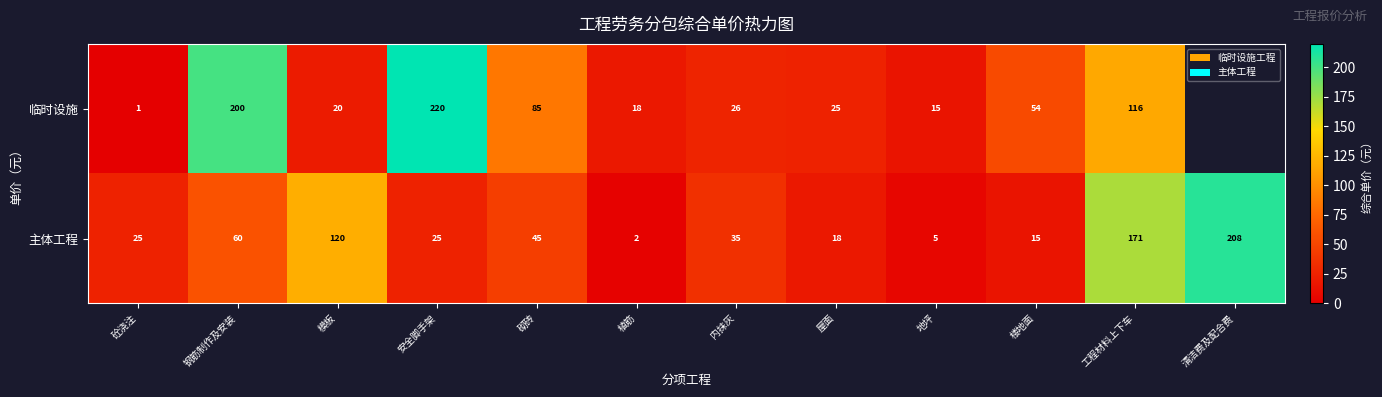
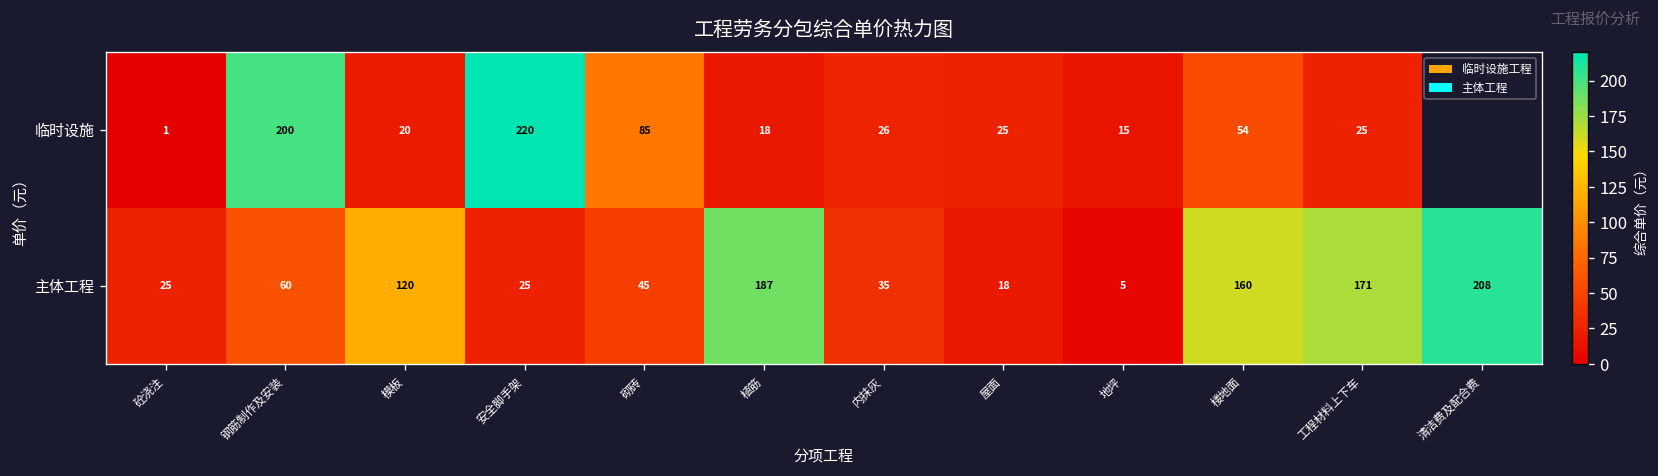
  {
    "临时设施": {
      "砼浇注": 1,
      "钢筋制作及安装": 200,
      "模板": 20,
      "安全脚手架": 220,
      "砌砖": 85,
      "植筋": 18,
      "内抹灰": 26,
      "屋面": 25,
      "地坪": 15,
      "楼地面": 54,
-     "工程材料上下车": 116
+     "工程材料上下车": 25
    },
    "主体工程": {
      "砼浇注": 25,
      "钢筋制作及安装": 60,
      "模板": 120,
      "安全脚手架": 25,
      "砌砖": 45,
-     "植筋": 2,
+     "植筋": 187,
      "内抹灰": 35,
      "屋面": 18,
      "地坪": 5,
-     "楼地面": 15,
+     "楼地面": 160,
      "工程材料上下车": 171,
      "清洁费及配合费": 208
    }
  }
